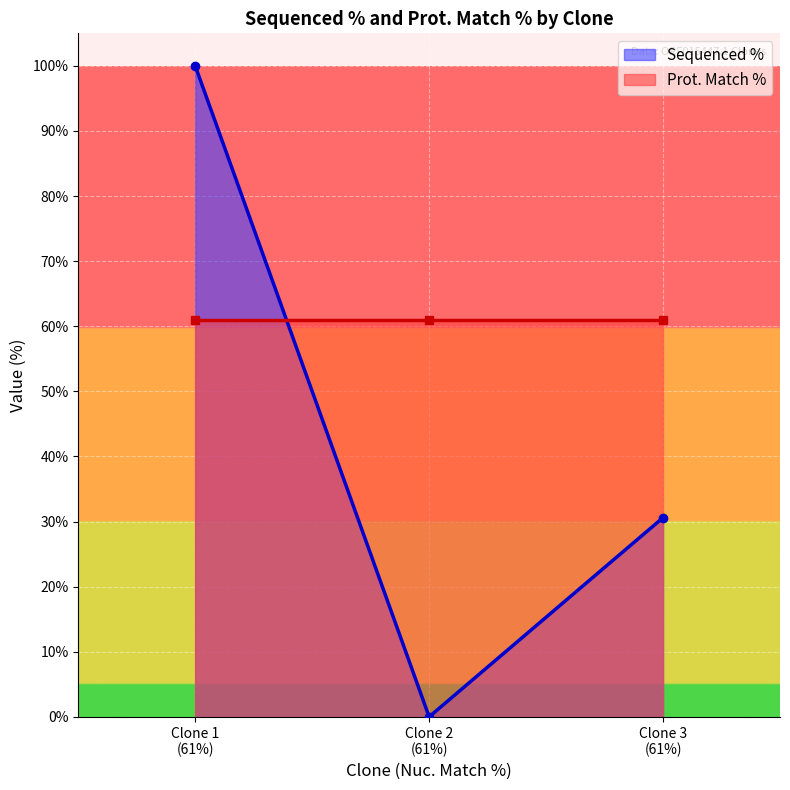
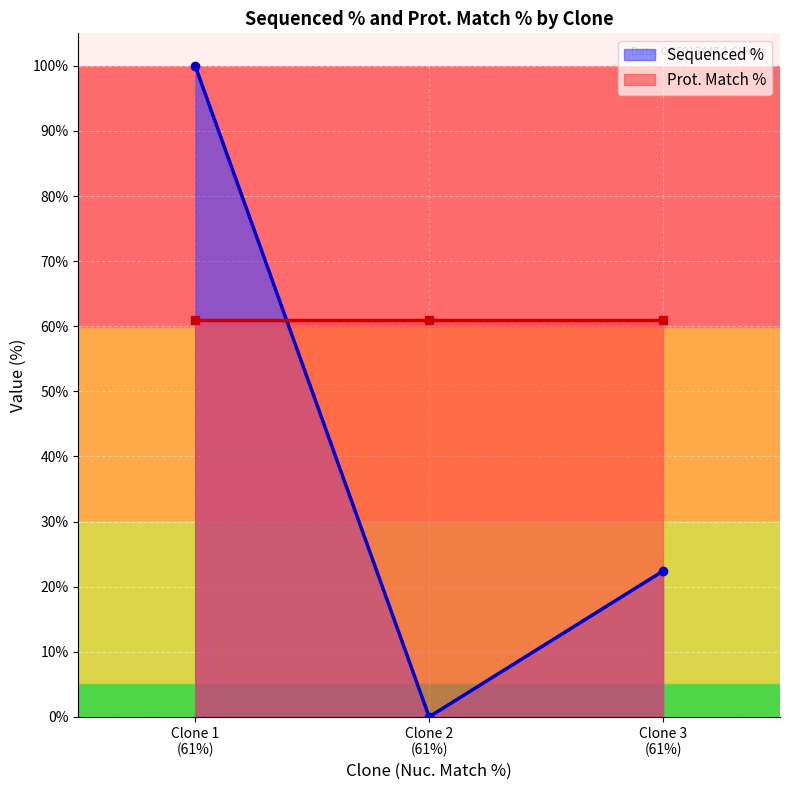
  {
    "Sequenced %": {
      "Clone 1 (61%)": "100%",
      "Clone 2 (61%)": "0%",
-     "Clone 3 (61%)": "31%"
+     "Clone 3 (61%)": "22%"
    },
    "Prot. Match %": {
      "Clone 1 (61%)": "61%",
      "Clone 2 (61%)": "61%",
      "Clone 3 (61%)": "61%"
    }
  }
